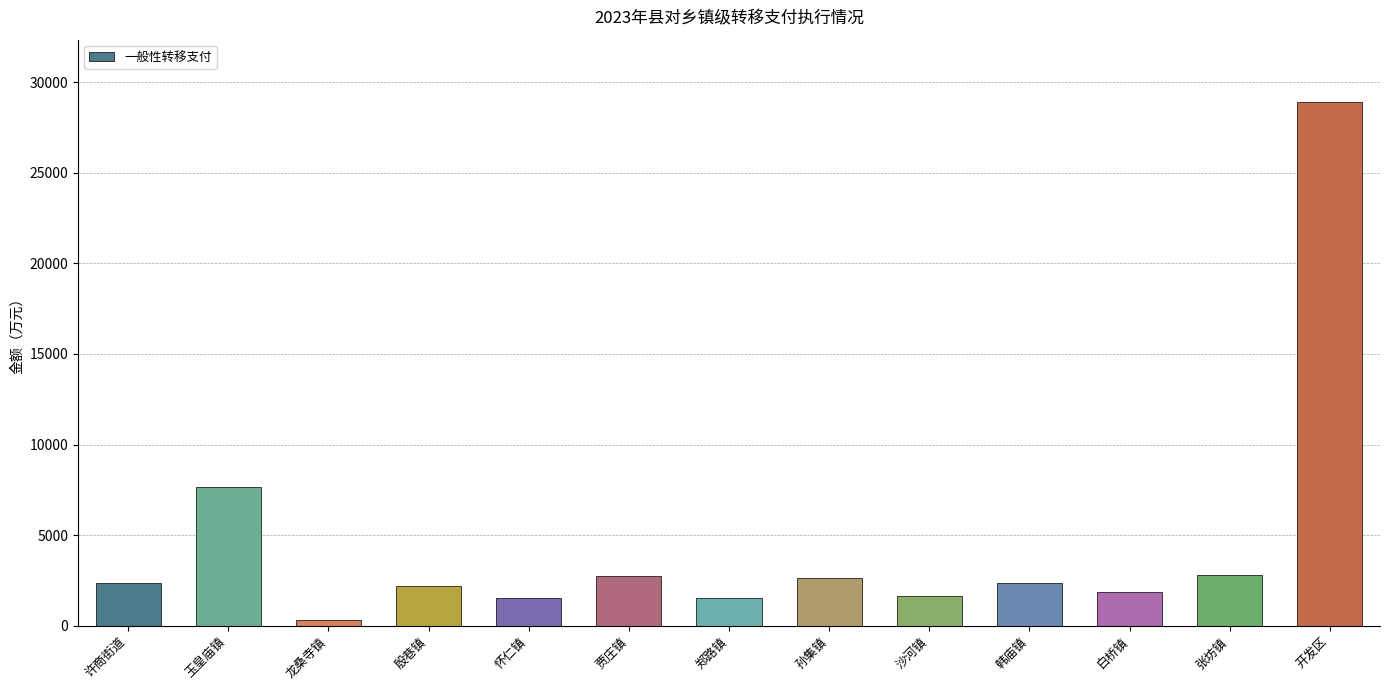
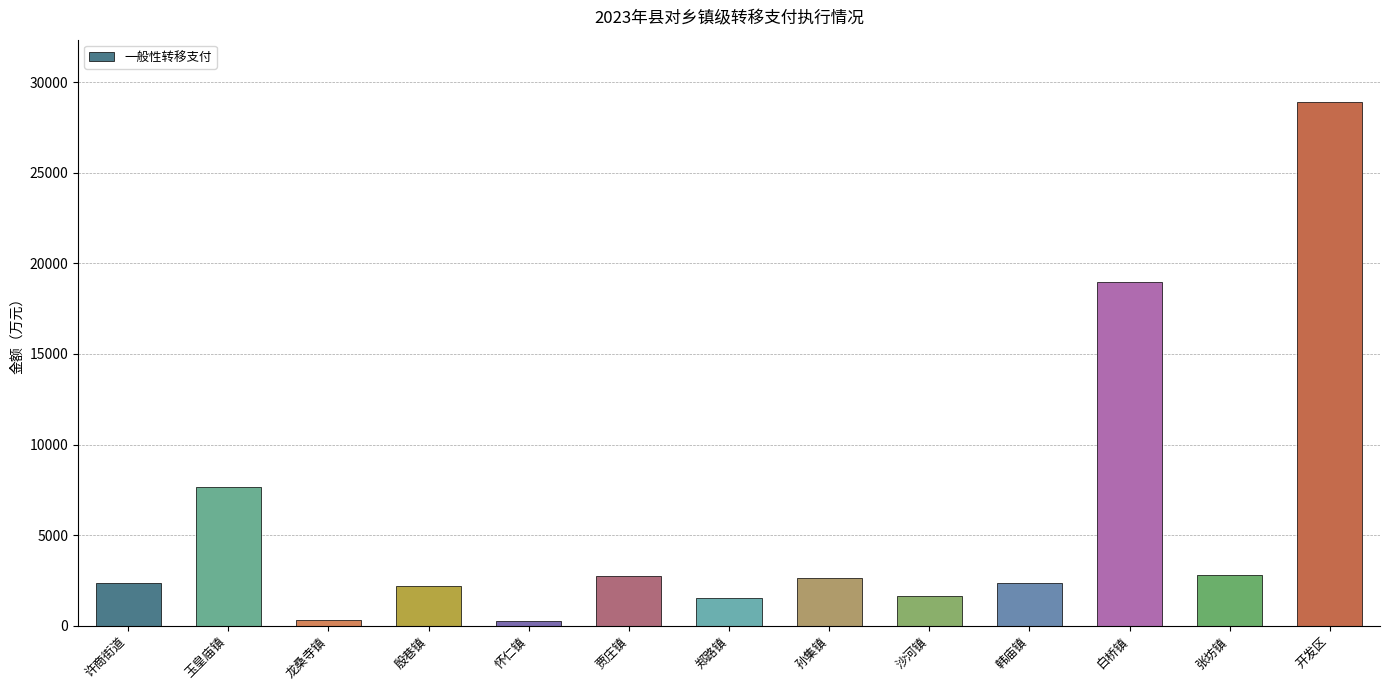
  {
    "许商街道": 2400,
    "玉皇庙镇": 7700,
    "龙桑寺镇": 300,
    "殷巷镇": 2200,
-   "怀仁镇": 1500,
+   "怀仁镇": 300,
    "贾庄镇": 2700,
    "郑路镇": 1500,
    "孙集镇": 2600,
    "沙河镇": 1600,
    "韩庙镇": 2300,
-   "白桥镇": 1900,
+   "白桥镇": 19000,
    "张坊镇": 2800,
    "开发区": 28900
  }
